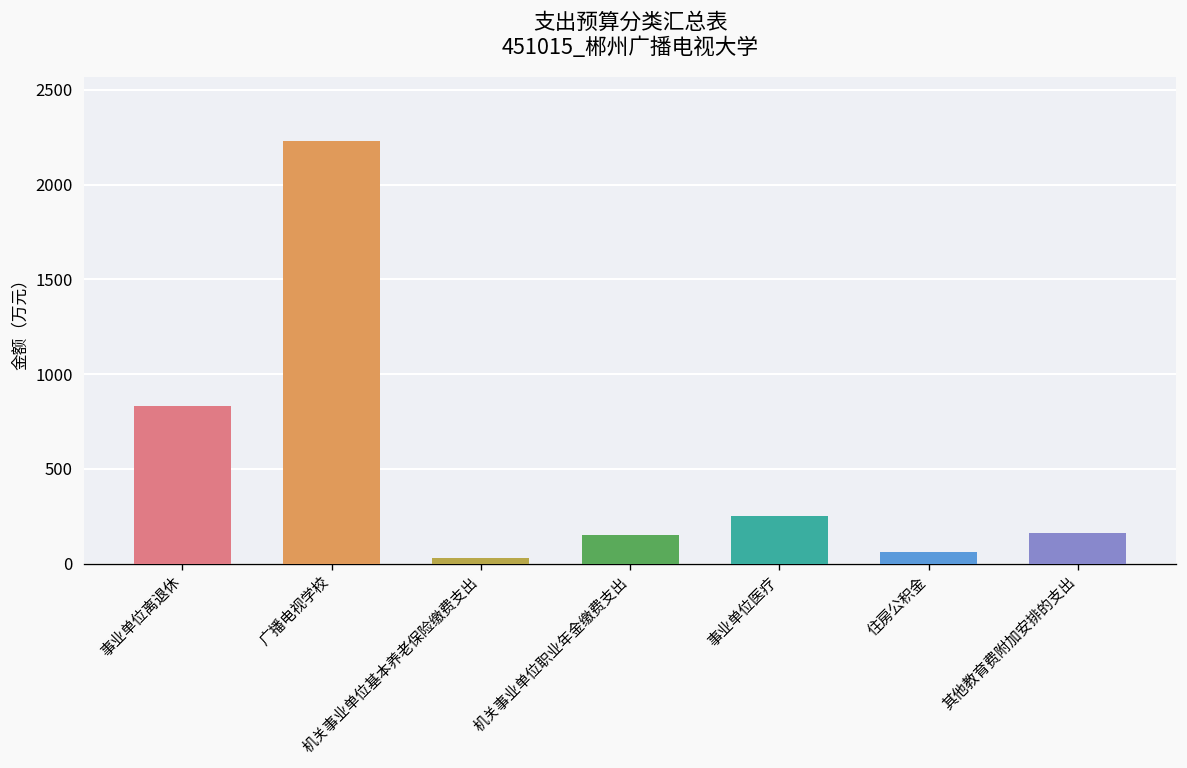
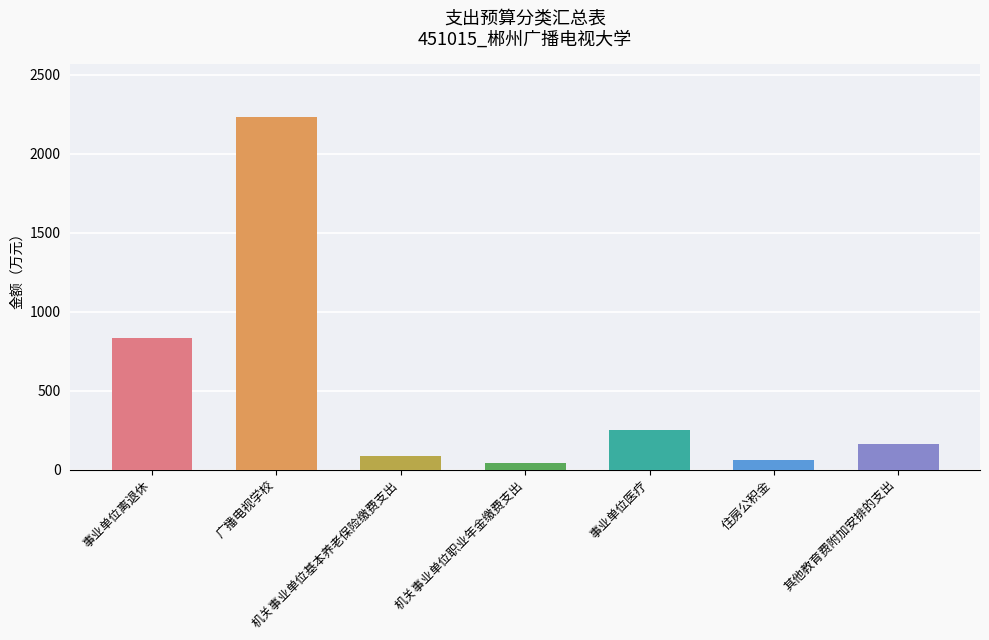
  {
    "事业单位离退休": 830,
    "广播电视学校": 2230,
-   "机关事业单位基本养老保险缴费支出": 30,
-   "机关事业单位职业年金缴费支出": 150,
+   "机关事业单位基本养老保险缴费支出": 80,
+   "机关事业单位职业年金缴费支出": 40,
    "事业单位医疗": 250,
    "住房公积金": 60,
    "其他教育费附加安排的支出": 160
  }
